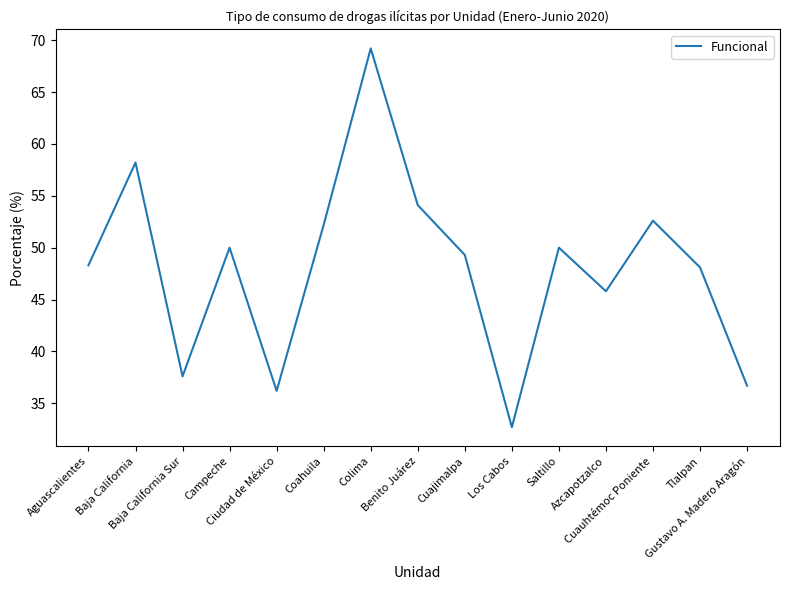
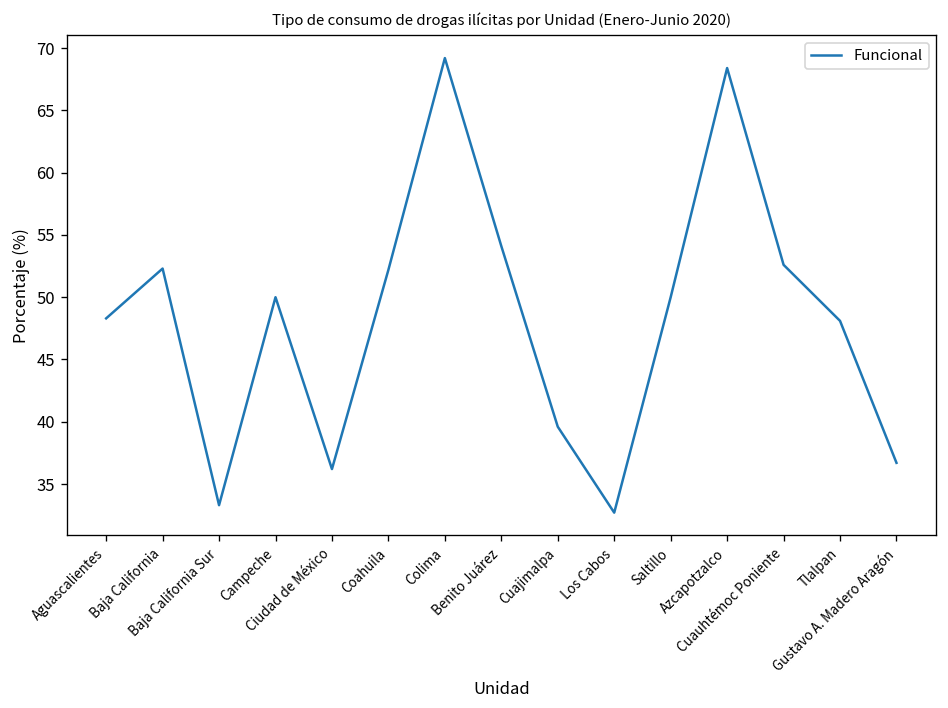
  {
    "Aguascalientes": 48.3,
-   "Baja California": 58.2,
-   "Baja California Sur": 37.6,
+   "Baja California": 52.3,
+   "Baja California Sur": 33.3,
    "Campeche": 50.0,
    "Ciudad de México": 36.2,
    "Coahuila": 52.2,
    "Colima": 69.2,
    "Benito Juárez": 54.1,
-   "Cuajimalpa": 49.3,
+   "Cuajimalpa": 39.6,
    "Los Cabos": 32.7,
    "Saltillo": 50.0,
-   "Azcapotzalco": 45.8,
+   "Azcapotzalco": 68.4,
    "Cuauhtémoc Poniente": 52.6,
    "Tlalpan": 48.1,
    "Gustavo A. Madero Aragón": 36.7
  }
